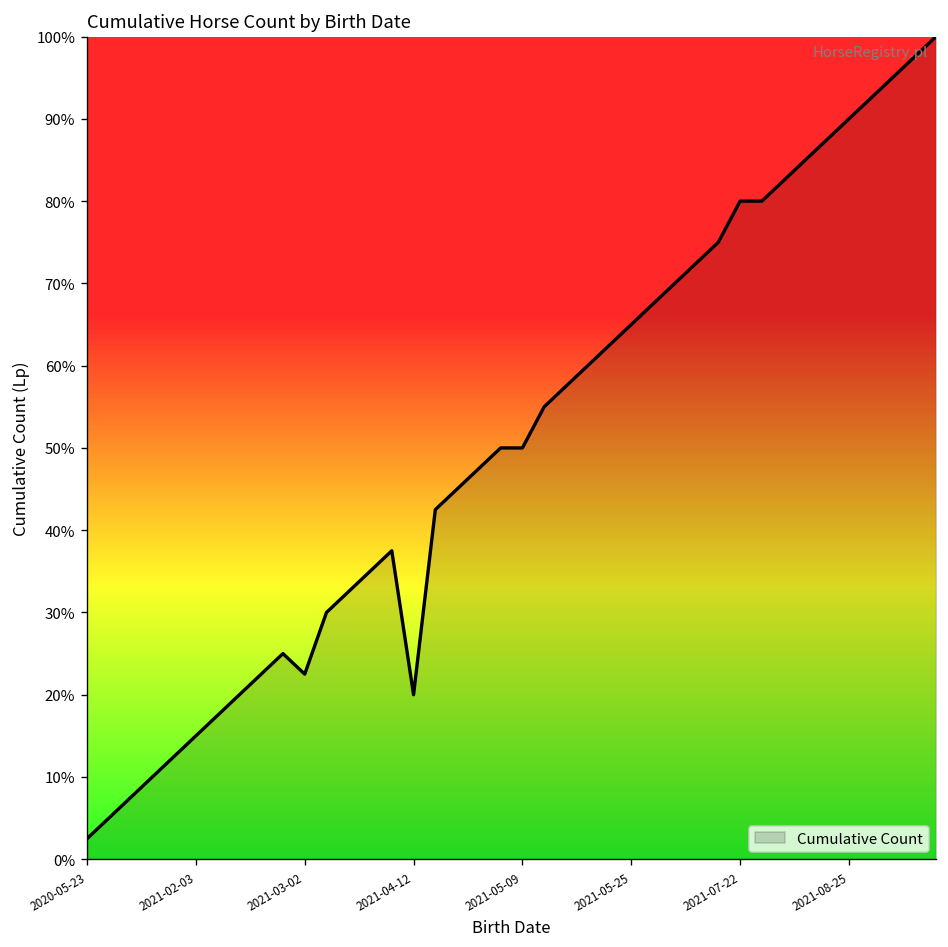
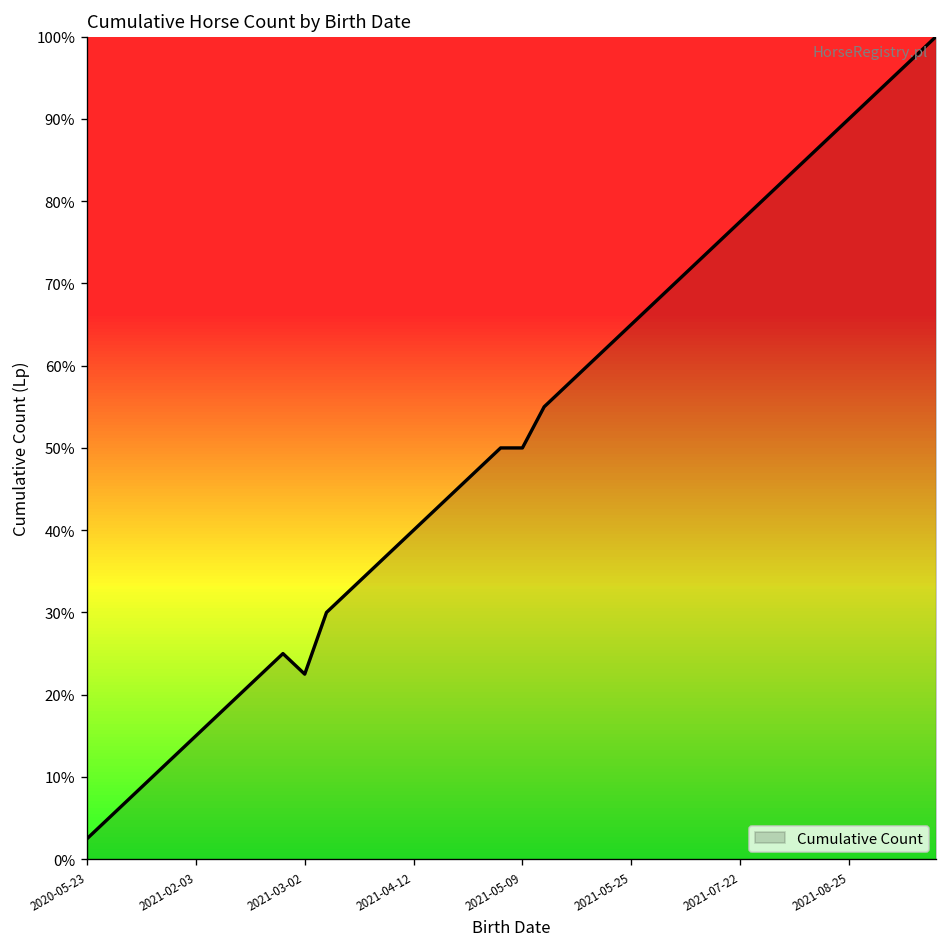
  {
    "2020-05-23": "3%",
    "2021-02-03": "15%",
    "2021-03-02": "23%",
-   "2021-04-12": "20%",
+   "2021-04-12": "40%",
    "2021-05-09": "50%",
-   "2021-07-22": "80%",
+   "2021-07-22": "78%",
    "2021-08-25": "90%"
  }
